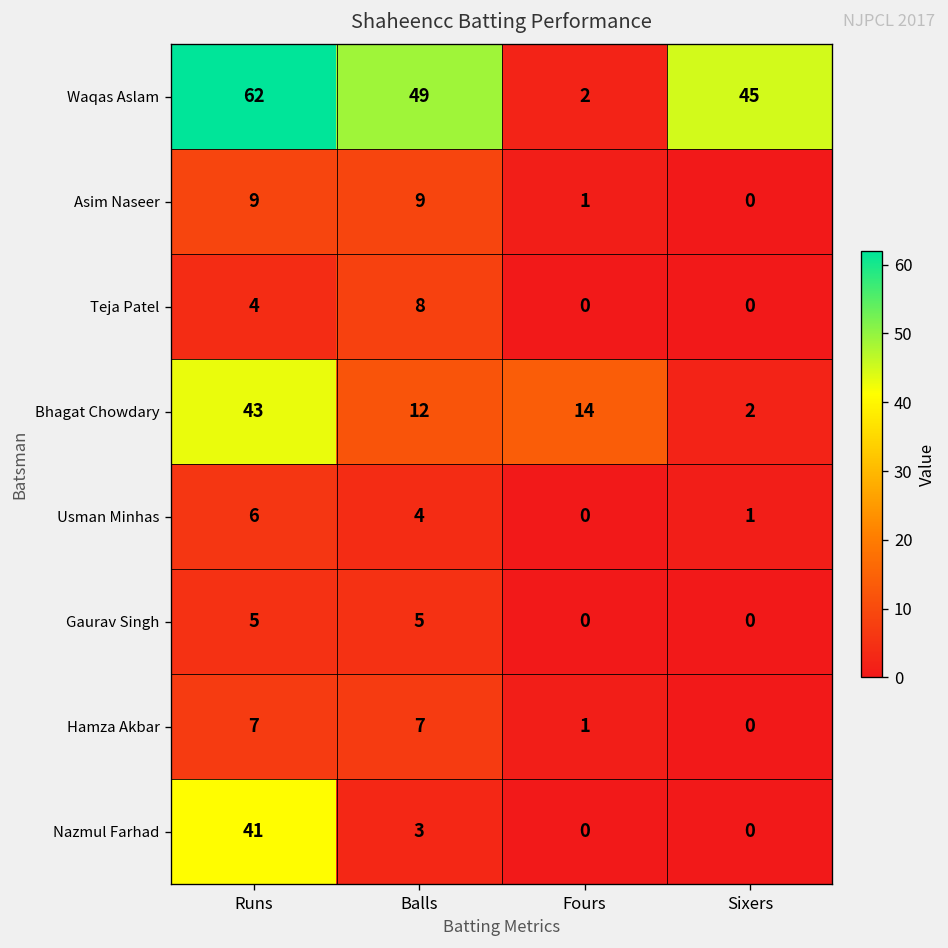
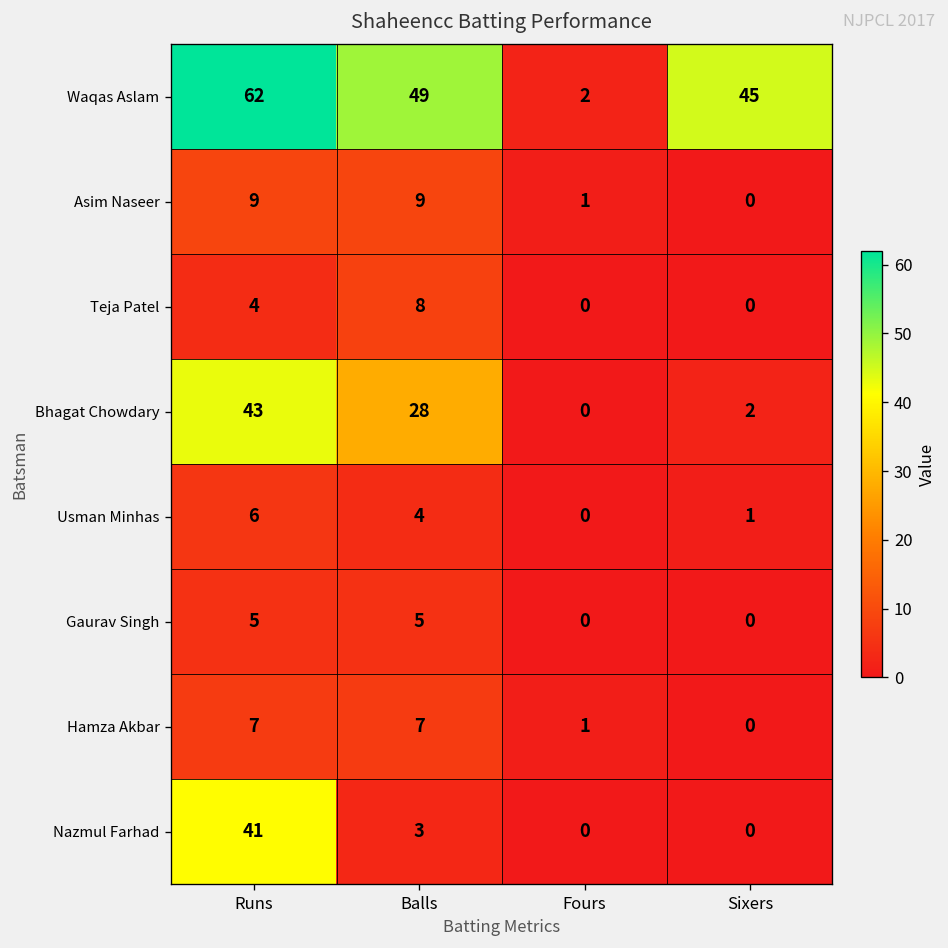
  {
    "Waqas Aslam": {
      "Runs": 62,
      "Balls": 49,
      "Fours": 2,
      "Sixers": 45
    },
    "Asim Naseer": {
      "Runs": 9,
      "Balls": 9,
      "Fours": 1,
      "Sixers": 0
    },
    "Teja Patel": {
      "Runs": 4,
      "Balls": 8,
      "Fours": 0,
      "Sixers": 0
    },
    "Bhagat Chowdary": {
      "Runs": 43,
-     "Balls": 12,
-     "Fours": 14,
+     "Balls": 28,
+     "Fours": 0,
      "Sixers": 2
    },
    "Usman Minhas": {
      "Runs": 6,
      "Balls": 4,
      "Fours": 0,
      "Sixers": 1
    },
    "Gaurav Singh": {
      "Runs": 5,
      "Balls": 5,
      "Fours": 0,
      "Sixers": 0
    },
    "Hamza Akbar": {
      "Runs": 7,
      "Balls": 7,
      "Fours": 1,
      "Sixers": 0
    },
    "Nazmul Farhad": {
      "Runs": 41,
      "Balls": 3,
      "Fours": 0,
      "Sixers": 0
    }
  }
